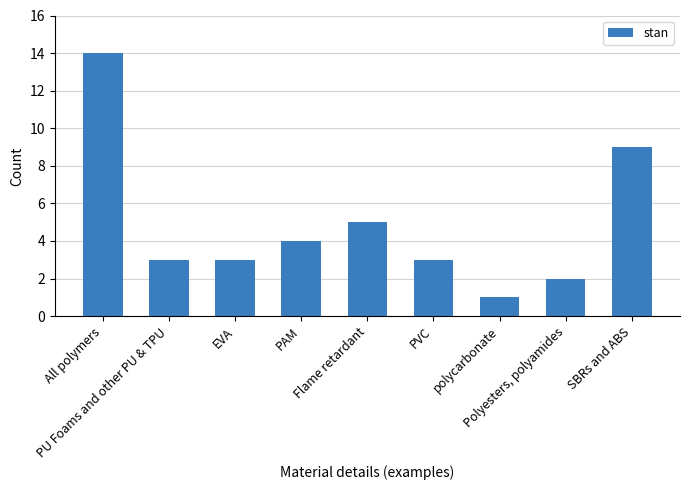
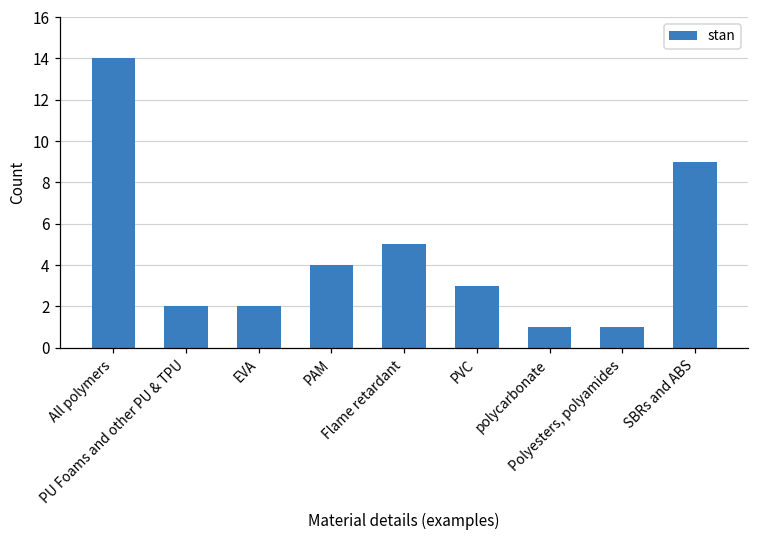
  {
    "All polymers": 14,
-   "PU Foams and other PU & TPU": 3,
-   "EVA": 3,
+   "PU Foams and other PU & TPU": 2,
+   "EVA": 2,
    "PAM": 4,
    "Flame retardant": 5,
    "PVC": 3,
    "polycarbonate": 1,
-   "Polyesters, polyamides": 2,
+   "Polyesters, polyamides": 1,
    "SBRs and ABS": 9
  }
